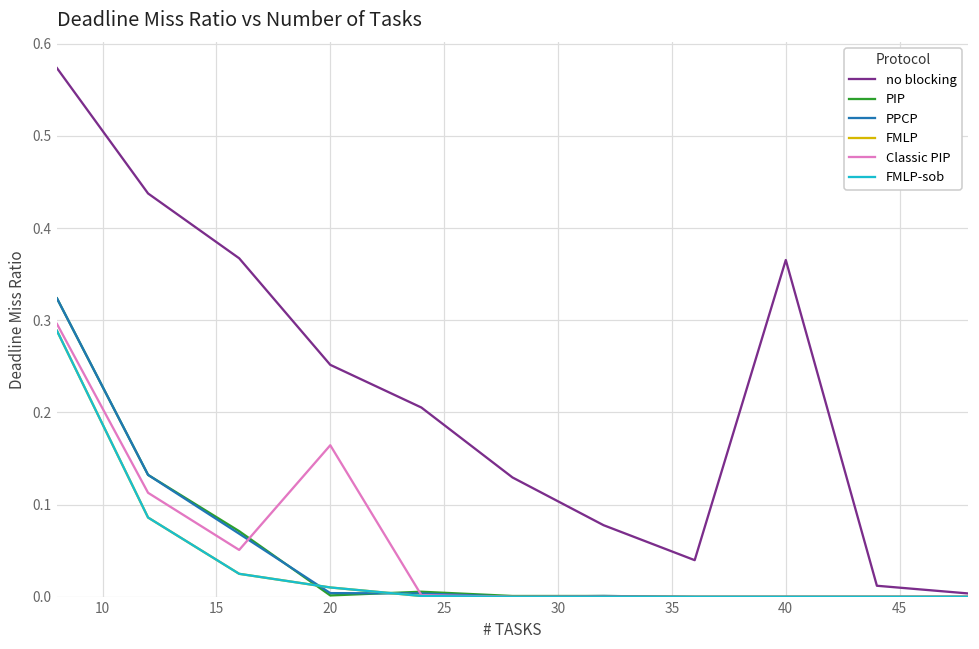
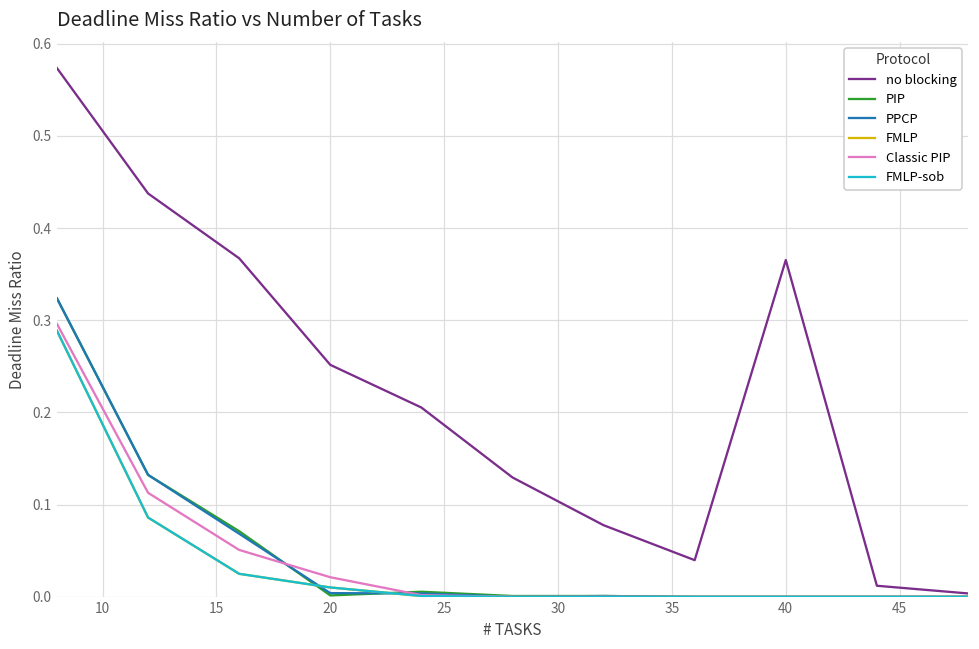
  {
    "no blocking": {
      "20": 0.25,
      "40": 0.37
    },
    "FMLP-sob": {
      "20": 0.01
    },
    "Classic PIP": {
-     "20": 0.16
+     "20": 0.02
    }
  }
